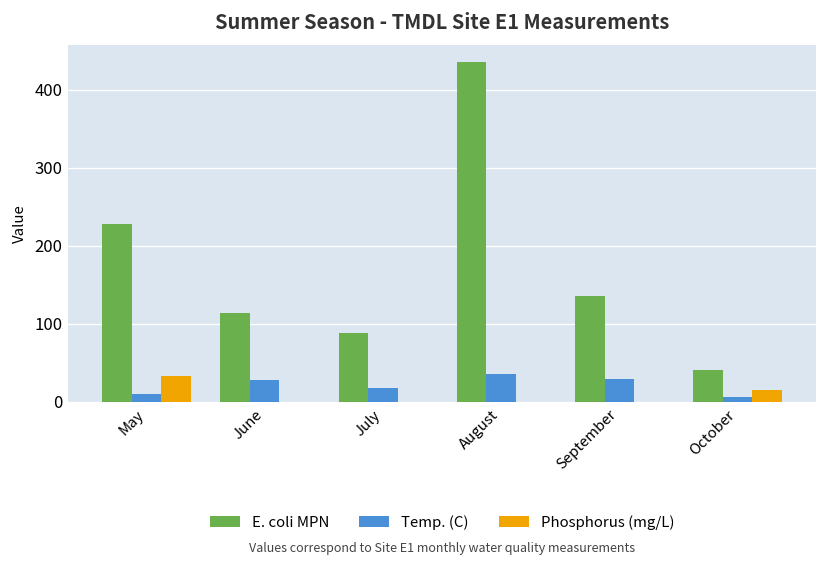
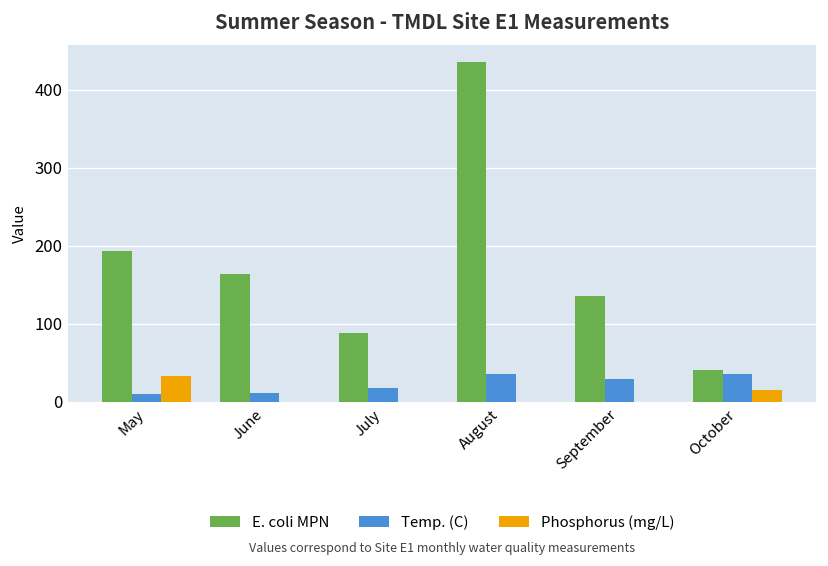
  {
    "E. coli MPN": {
-     "May": 230,
-     "June": 110,
+     "May": 190,
+     "June": 160,
      "July": 90,
      "August": 440,
      "September": 140,
      "October": 40
    },
    "Temp. (C)": {
      "May": 10,
-     "June": 30,
+     "June": 10,
      "July": 20,
      "August": 40,
      "September": 30,
-     "October": 10
+     "October": 40
    },
    "Phosphorus (mg/L)": {
      "May": 30,
      "October": 20
    }
  }
